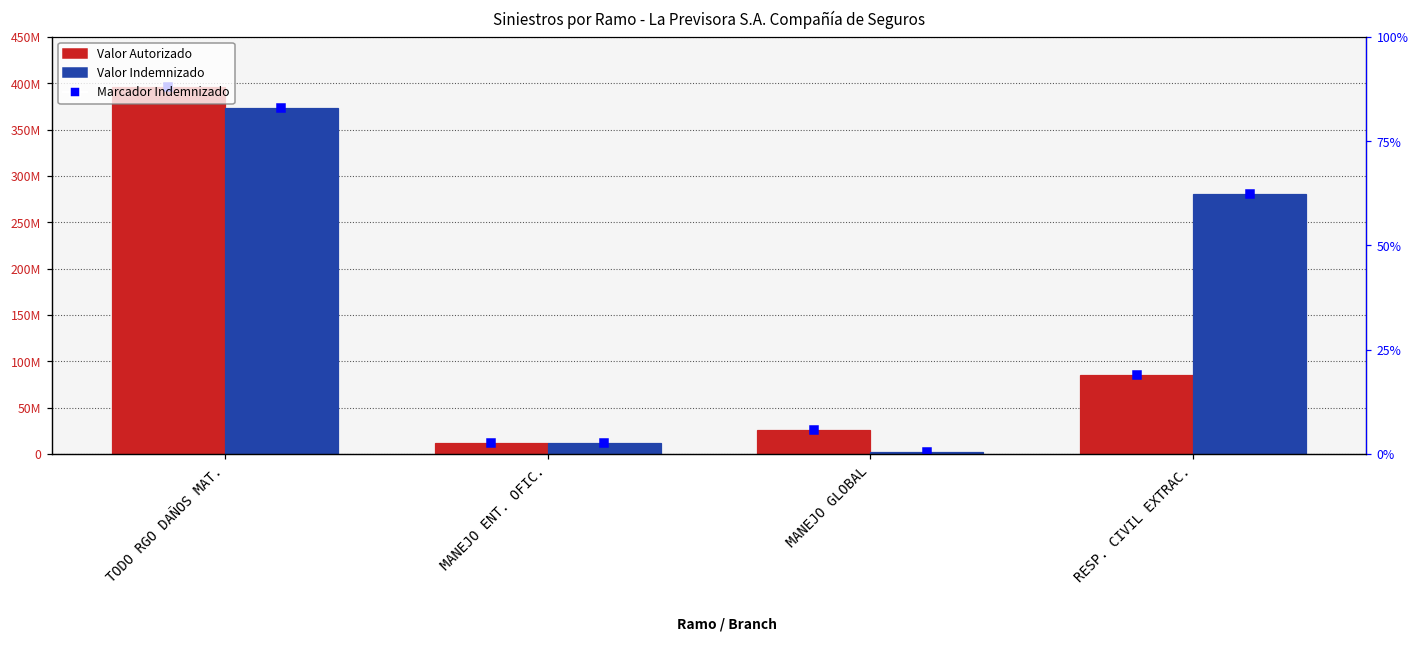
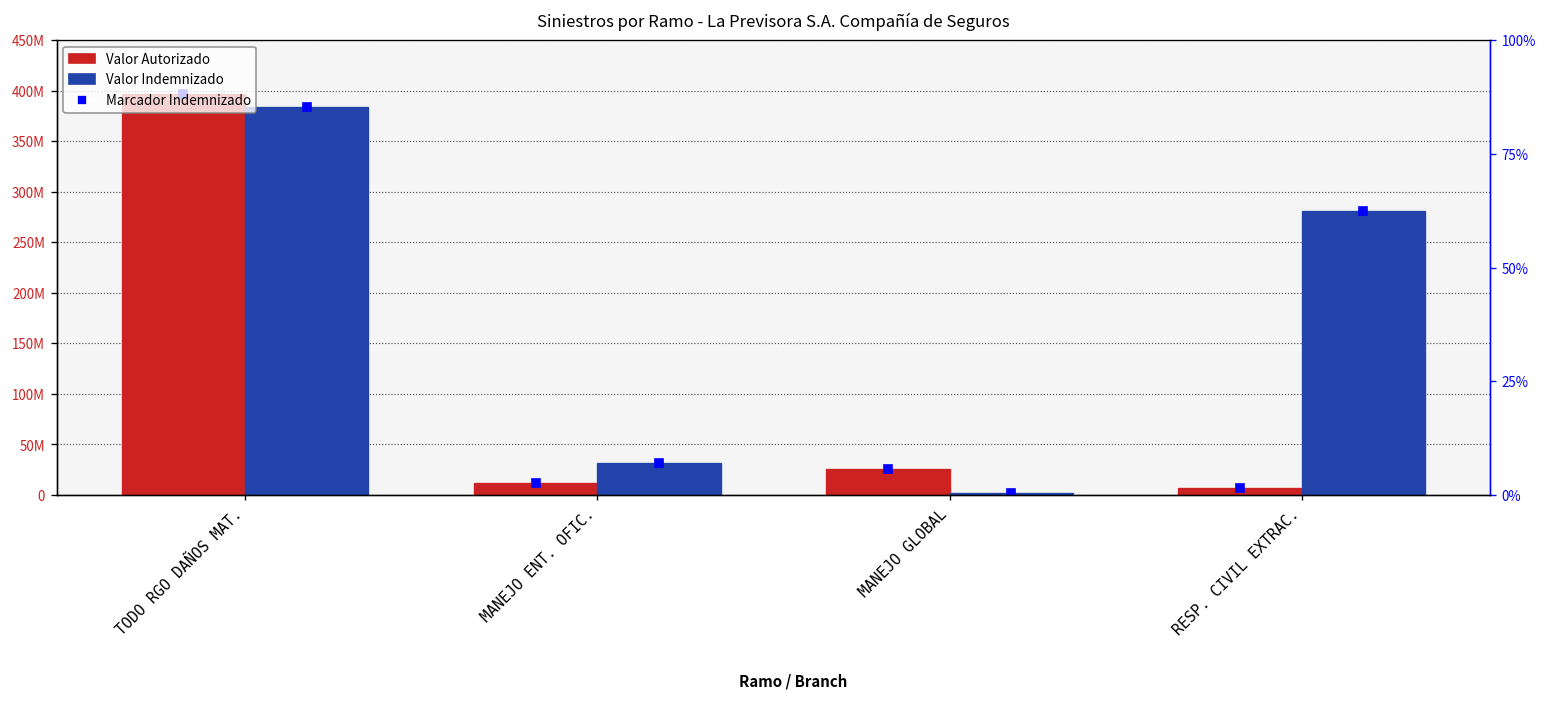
  {
    "Valor Autorizado": {
      "MANEJO ENT. OFIC.": 10000000,
      "MANEJO GLOBAL": 30000000,
-     "RESP. CIVIL EXTRAC.": 90000000
+     "RESP. CIVIL EXTRAC.": 10000000
    },
    "Valor Indemnizado": {
-     "TODO RGO DAÑOS MAT.": 370000000,
-     "MANEJO ENT. OFIC.": 10000000,
+     "TODO RGO DAÑOS MAT.": 380000000,
+     "MANEJO ENT. OFIC.": 30000000,
      "RESP. CIVIL EXTRAC.": 280000000
    }
  }
